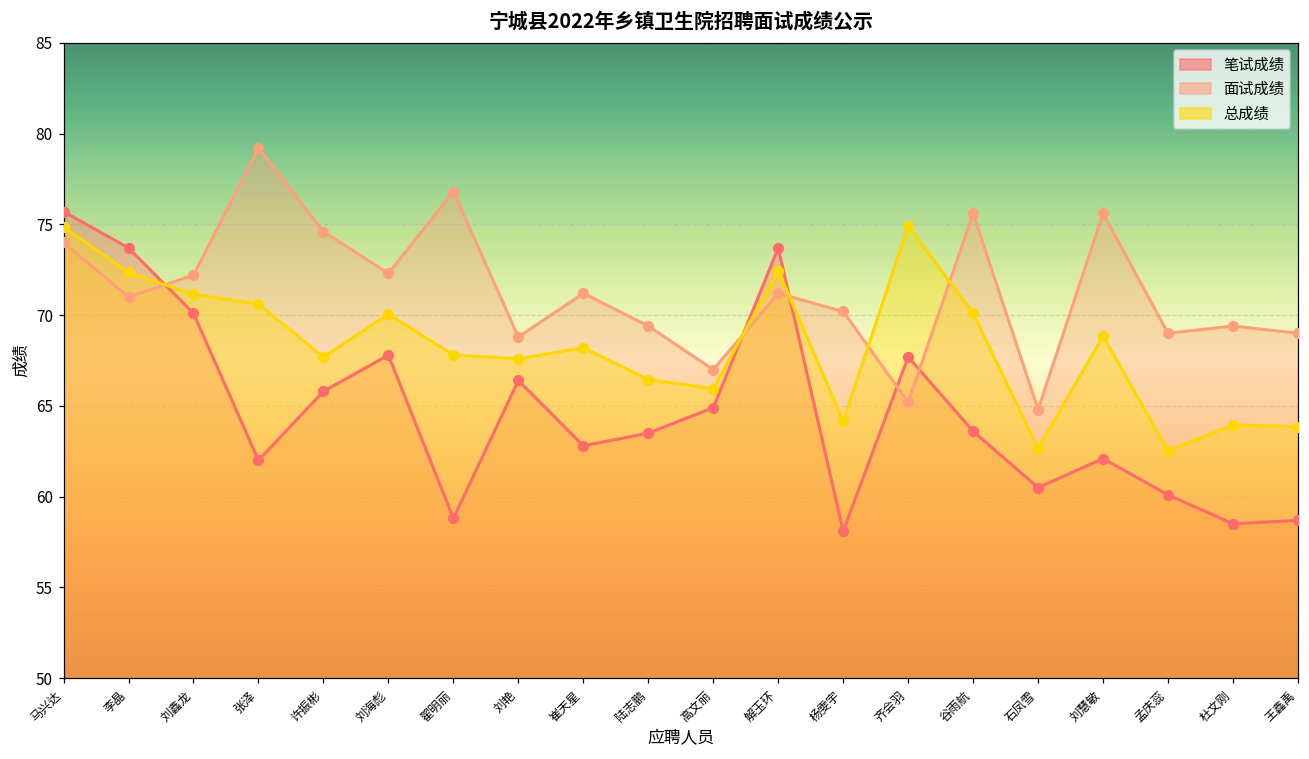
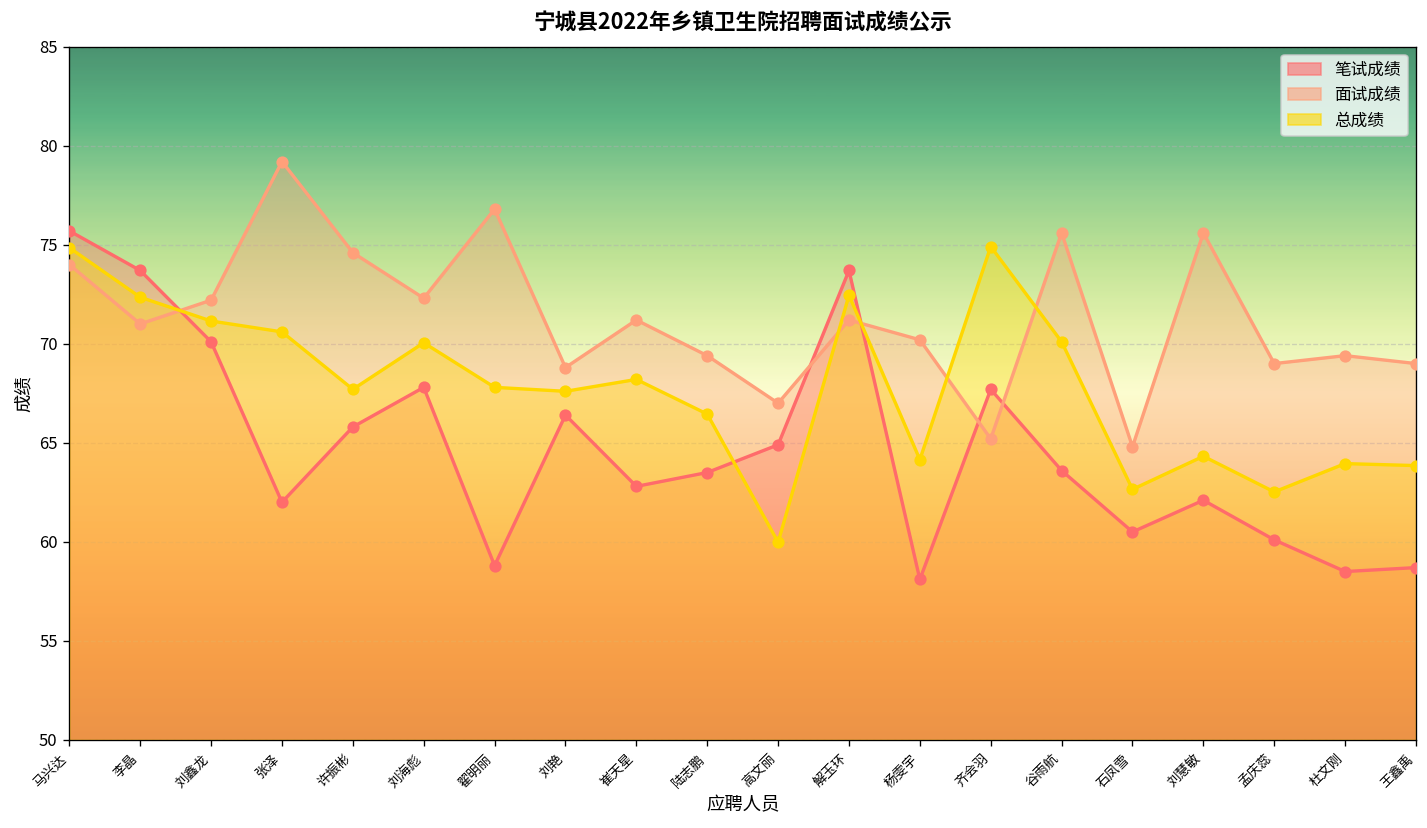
  {
    "总成绩": {
      "马兴达": 74.9,
      "李晶": 72.4,
      "刘鑫龙": 71.2,
      "张泽": 70.6,
      "许振彬": 67.7,
      "刘海彪": 70.1,
      "翟明丽": 67.8,
      "刘艳": 67.6,
      "崔天星": 68.2,
      "陆志鹏": 66.5,
-     "高文丽": 66.0,
+     "高文丽": 60.0,
      "解玉环": 72.5,
      "杨雯宇": 64.2,
      "齐会羽": 74.9,
      "谷雨航": 70.1,
      "石凤雪": 62.7,
-     "刘慧敏": 68.9,
+     "刘慧敏": 64.3,
      "孟庆蕊": 62.5,
      "杜文刚": 64.0,
      "王鑫禹": 63.9
    }
  }
